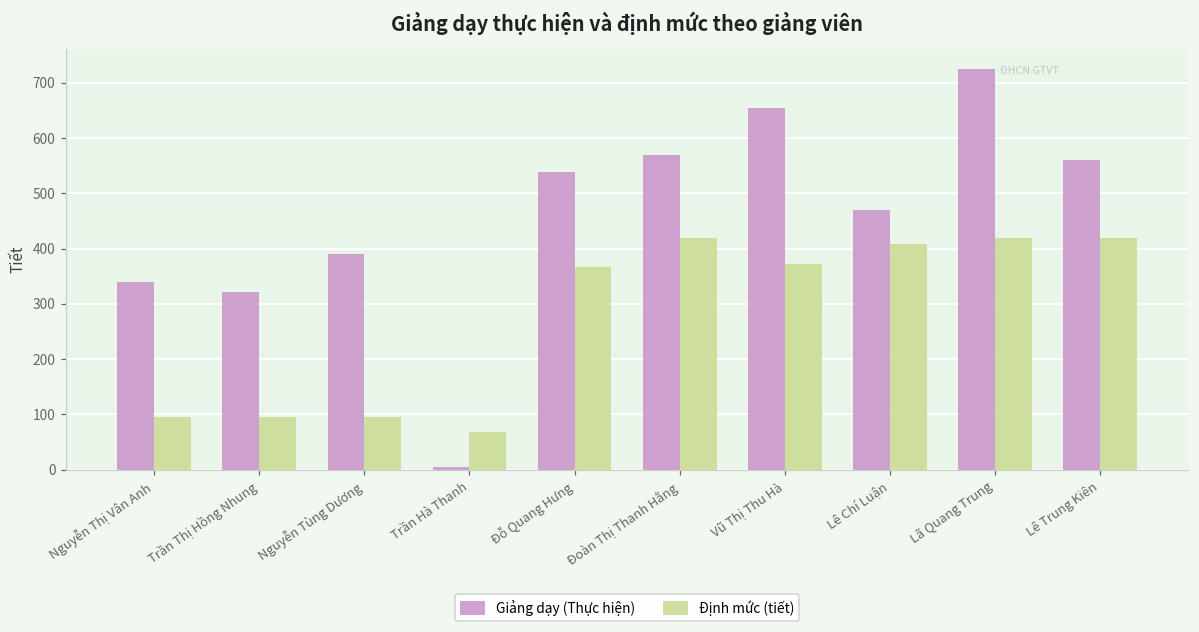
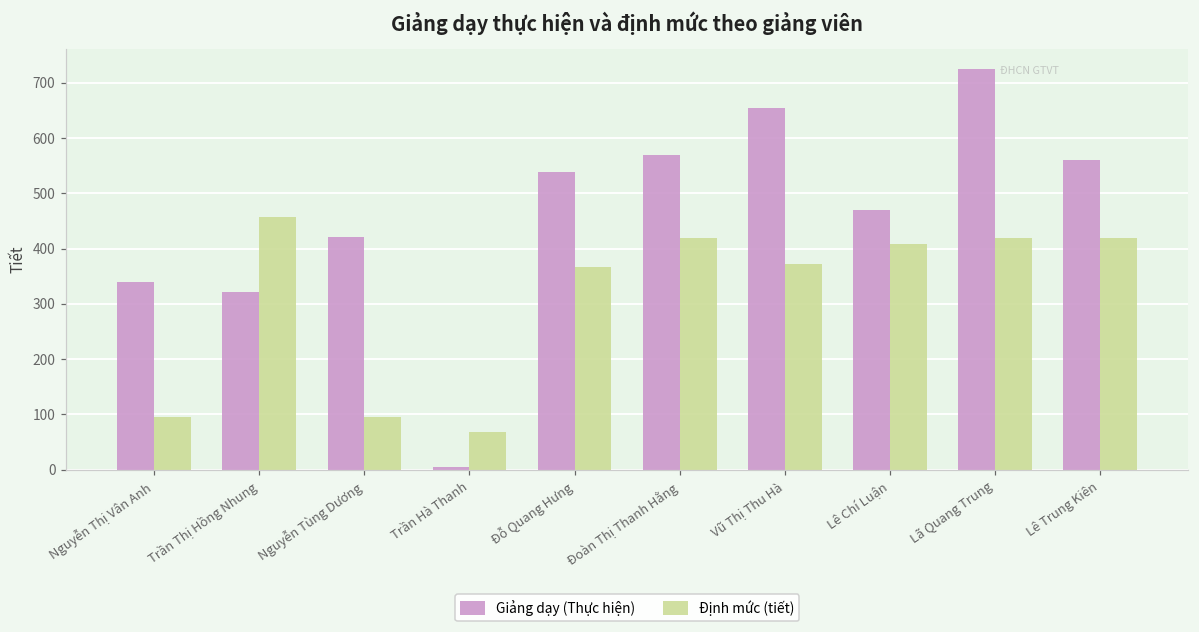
  {
    "Giảng dạy (Thực hiện)": {
      "Nguyễn Thị Vân Anh": 340,
      "Trần Thị Hồng Nhung": 320,
-     "Nguyễn Tùng Dương": 390,
+     "Nguyễn Tùng Dương": 420,
      "Trần Hà Thanh": 10,
      "Đỗ Quang Hưng": 540,
      "Đoàn Thị Thanh Hằng": 570,
      "Vũ Thị Thu Hà": 660,
      "Lê Chí Luận": 470,
      "Lã Quang Trung": 730,
      "Lê Trung Kiên": 560
    },
    "Định mức (tiết)": {
      "Nguyễn Thị Vân Anh": 90,
-     "Trần Thị Hồng Nhung": 90,
+     "Trần Thị Hồng Nhung": 460,
      "Nguyễn Tùng Dương": 90,
      "Trần Hà Thanh": 70,
      "Đỗ Quang Hưng": 370,
      "Đoàn Thị Thanh Hằng": 420,
      "Vũ Thị Thu Hà": 370,
      "Lê Chí Luận": 410,
      "Lã Quang Trung": 420,
      "Lê Trung Kiên": 420
    }
  }
